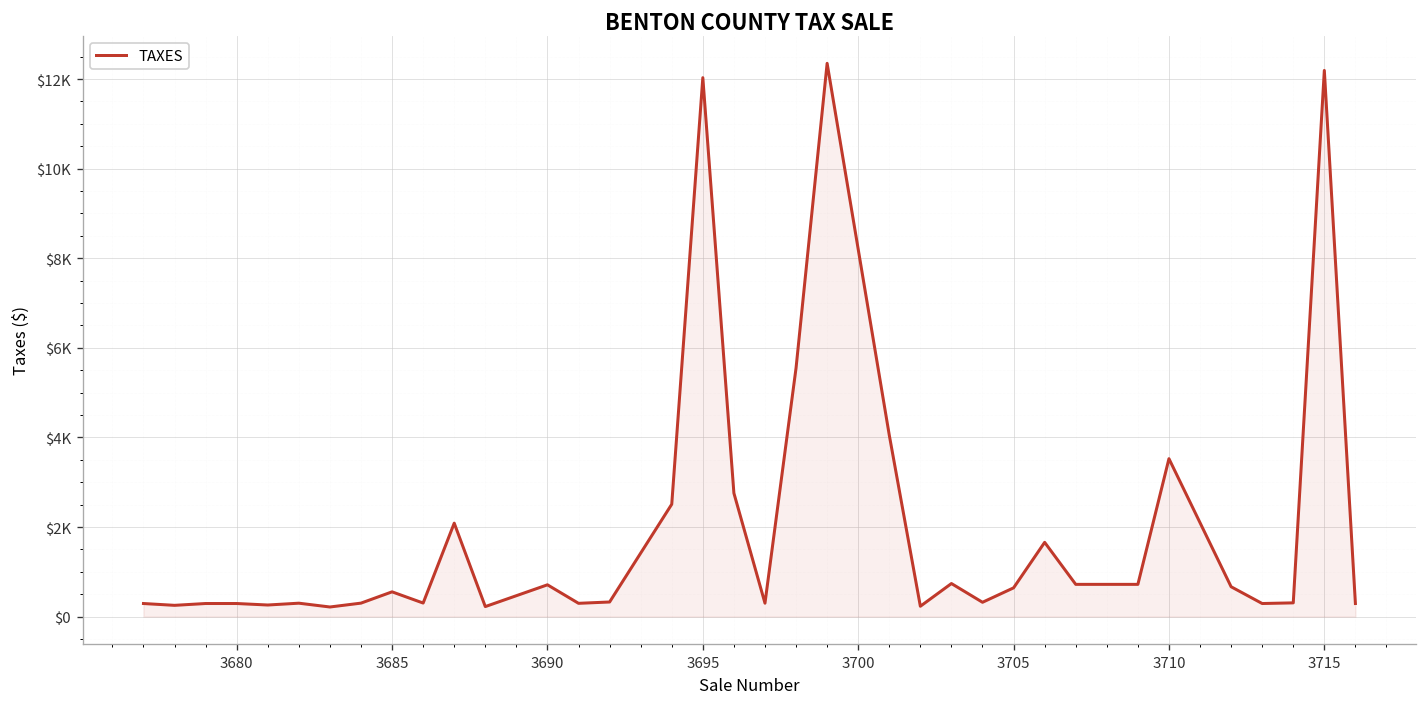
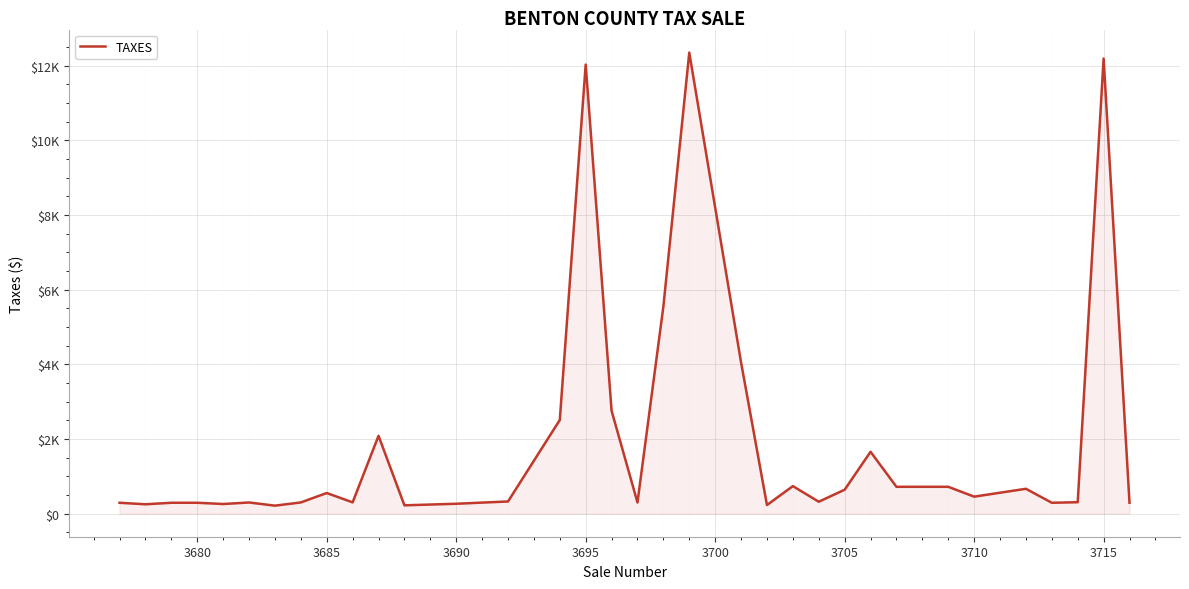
  {
    "3680": "$300",
    "3685": "$600",
-   "3690": "$700",
+   "3690": "$300",
    "3695": "$12000",
    "3705": "$600",
-   "3710": "$3500",
+   "3710": "$500",
    "3715": "$12200"
  }
